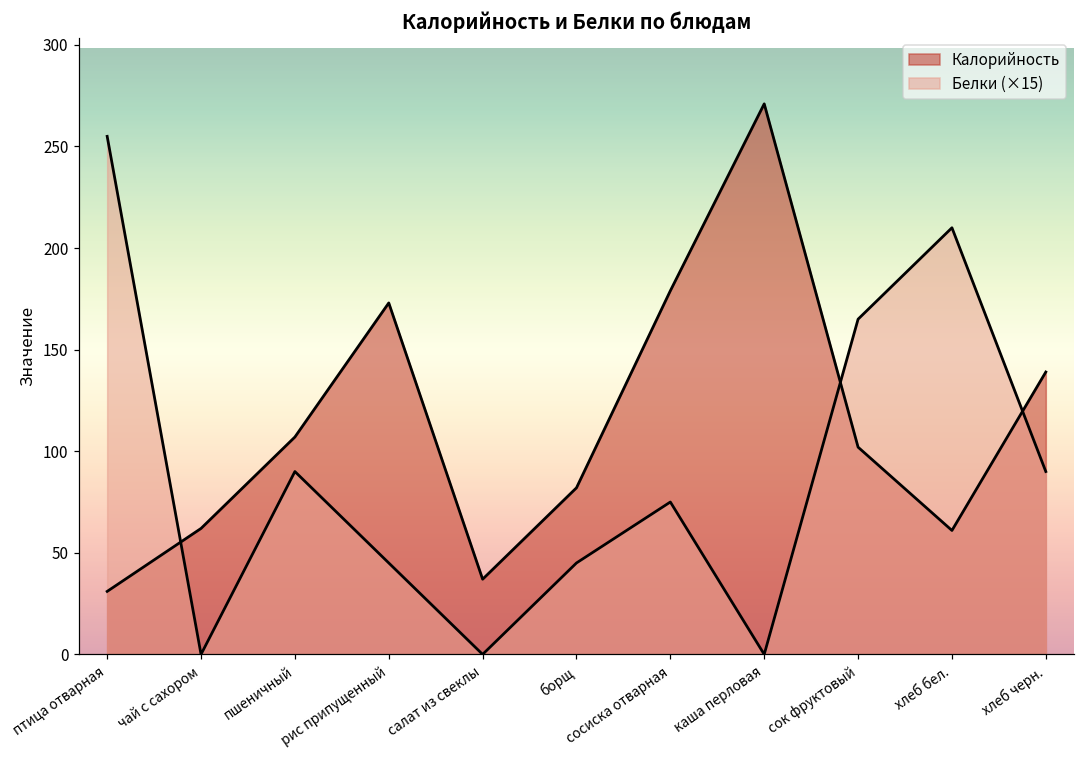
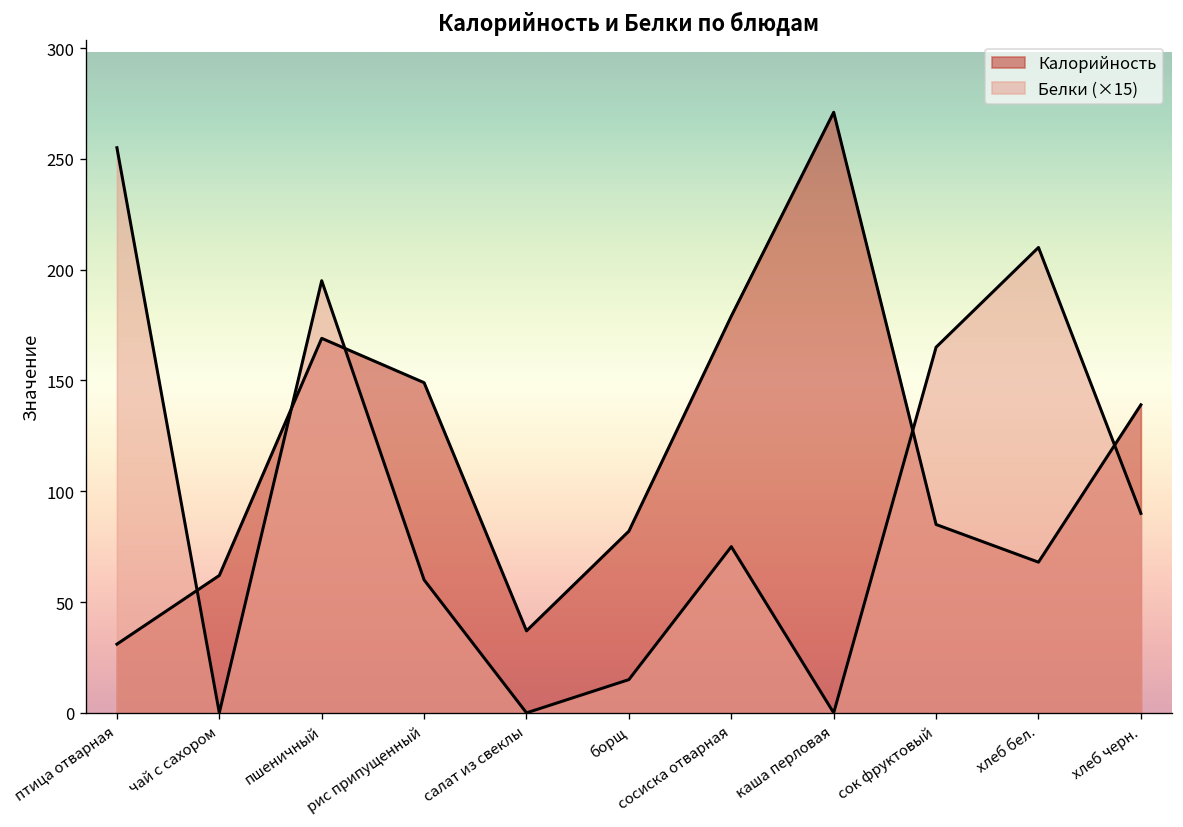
  {
    "Калорийность": {
      "птица отварная": 31,
      "чай с сахором": 62,
-     "пшеничный": 107,
-     "рис припущенный": 173,
+     "пшеничный": 169,
+     "рис припущенный": 149,
      "салат из свеклы": 37,
      "борщ": 82,
      "сосиска отварная": 179,
      "каша перловая": 271,
-     "сок фруктовый": 102,
-     "хлеб бел.": 61,
+     "сок фруктовый": 85,
+     "хлеб бел.": 68,
      "хлеб черн.": 139
    },
    "Белки (×15)": {
      "птица отварная": 255,
      "чай с сахором": 0,
-     "пшеничный": 90,
-     "рис припущенный": 45,
+     "пшеничный": 195,
+     "рис припущенный": 60,
      "салат из свеклы": 0,
-     "борщ": 45,
+     "борщ": 15,
      "сосиска отварная": 75,
      "каша перловая": 0,
      "сок фруктовый": 165,
      "хлеб бел.": 210,
      "хлеб черн.": 90
    }
  }
